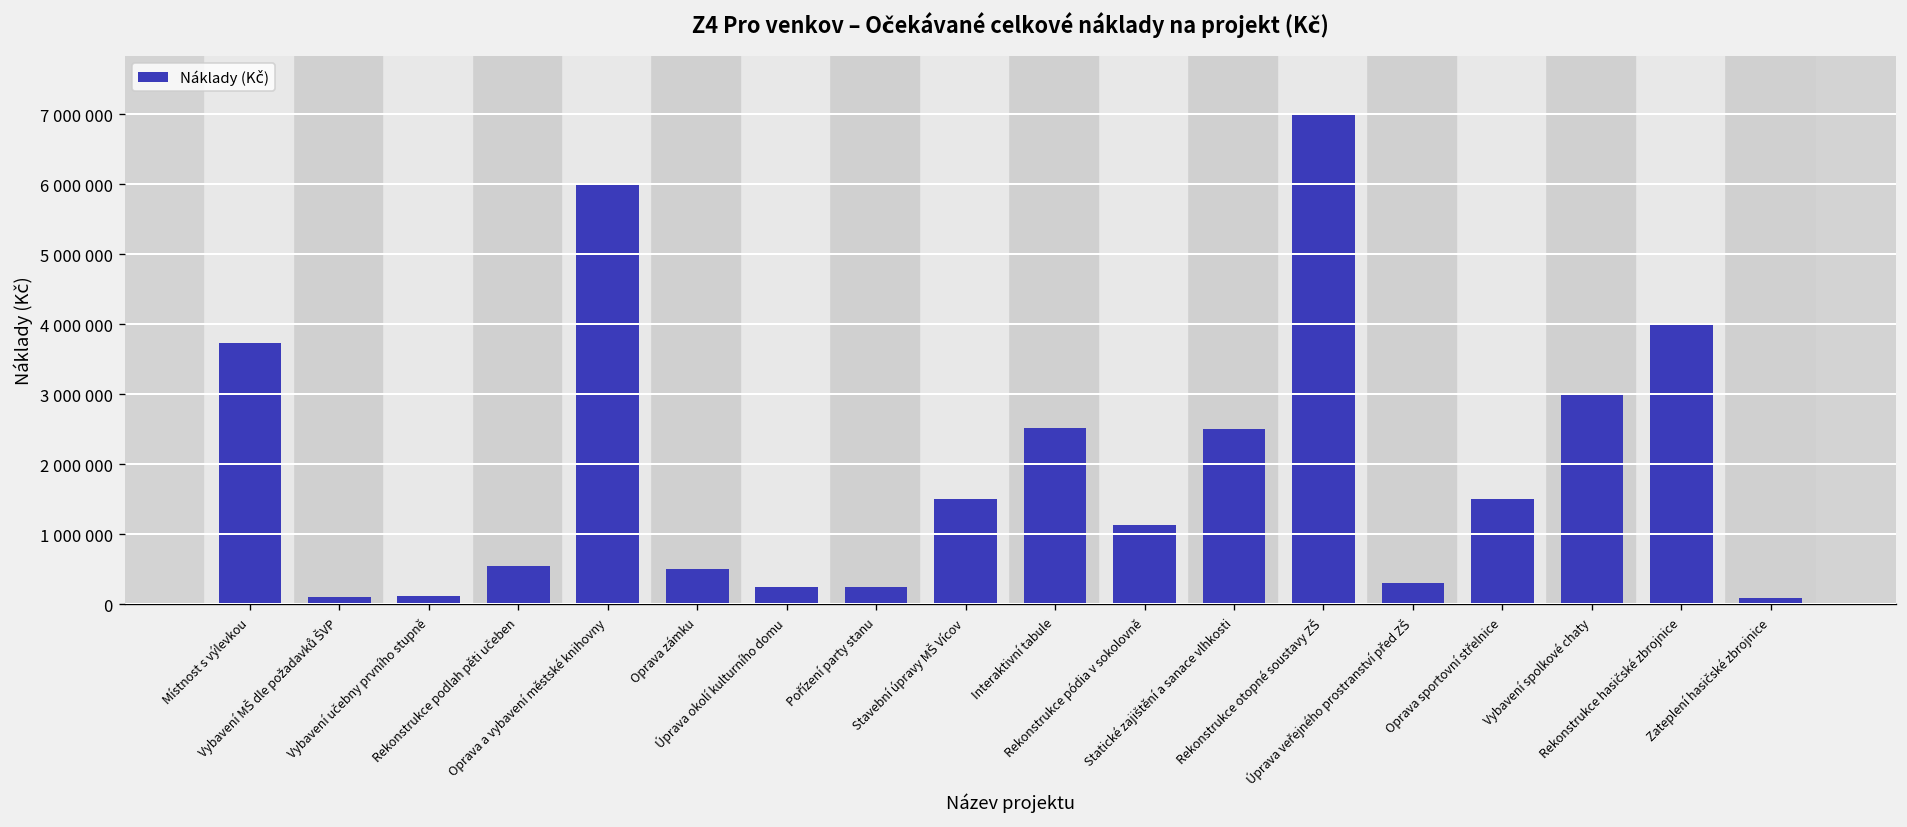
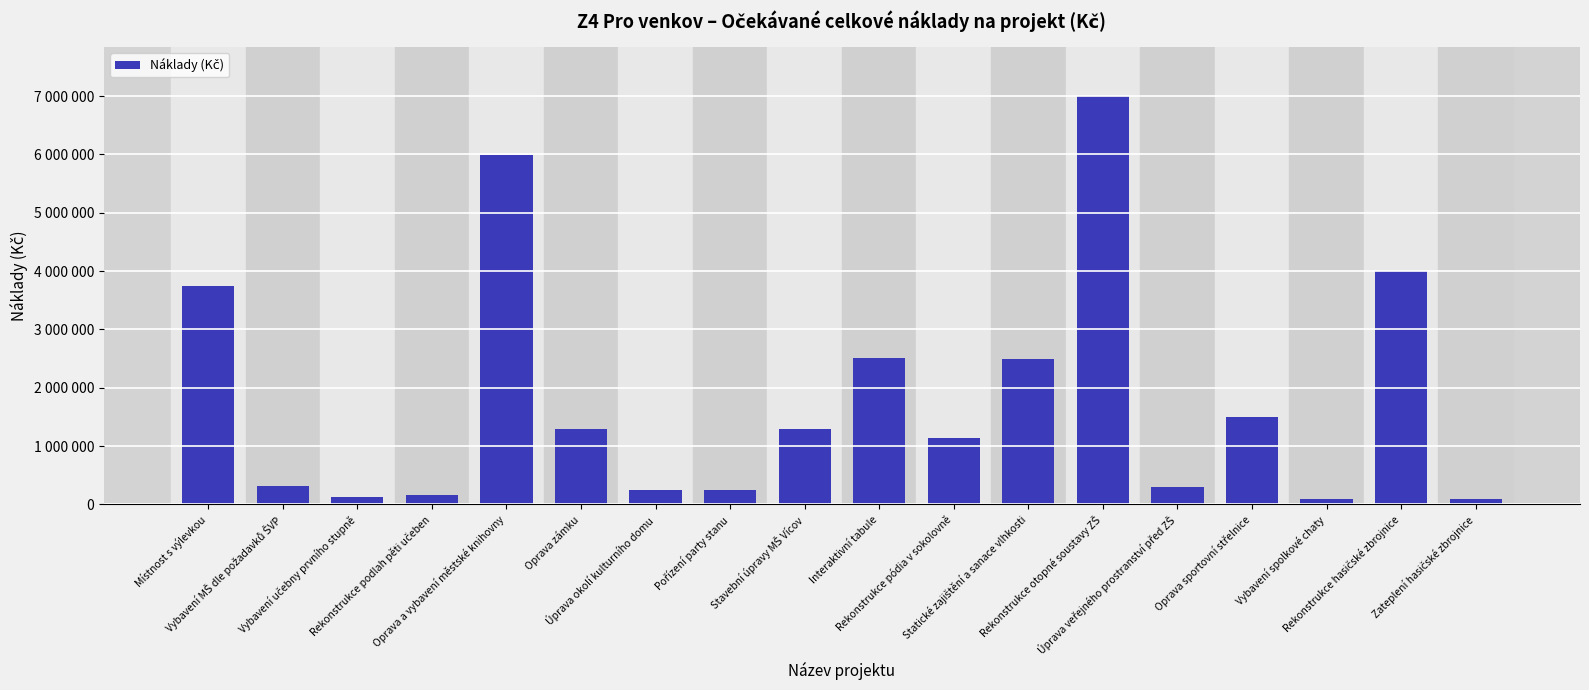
  {
    "Místnost s výlevkou": 3700000,
-   "Vybavení MŠ dle požadavků ŠVP": 100000,
+   "Vybavení MŠ dle požadavků ŠVP": 300000,
    "Vybavení učebny prvního stupně": 100000,
-   "Rekonstrukce podlah pěti učeben": 600000,
+   "Rekonstrukce podlah pěti učeben": 200000,
    "Oprava a vybavení městské knihovny": 6000000,
-   "Oprava zámku": 500000,
+   "Oprava zámku": 1300000,
    "Úprava okolí kulturního domu": 300000,
    "Pořízení party stanu": 300000,
-   "Stavební úpravy MŠ Vícov": 1500000,
+   "Stavební úpravy MŠ Vícov": 1300000,
    "Interaktivní tabule": 2500000,
    "Rekonstrukce pódia v sokolovně": 1100000,
    "Statické zajištění a sanace vlhkosti": 2500000,
    "Rekonstrukce otopné soustavy ZŠ": 7000000,
    "Úprava veřejného prostranství před ZŠ": 300000,
    "Oprava sportovní střelnice": 1500000,
-   "Vybavení spolkové chaty": 3000000,
+   "Vybavení spolkové chaty": 100000,
    "Rekonstrukce hasičské zbrojnice": 4000000,
    "Zateplení hasičské zbrojnice": 100000
  }
